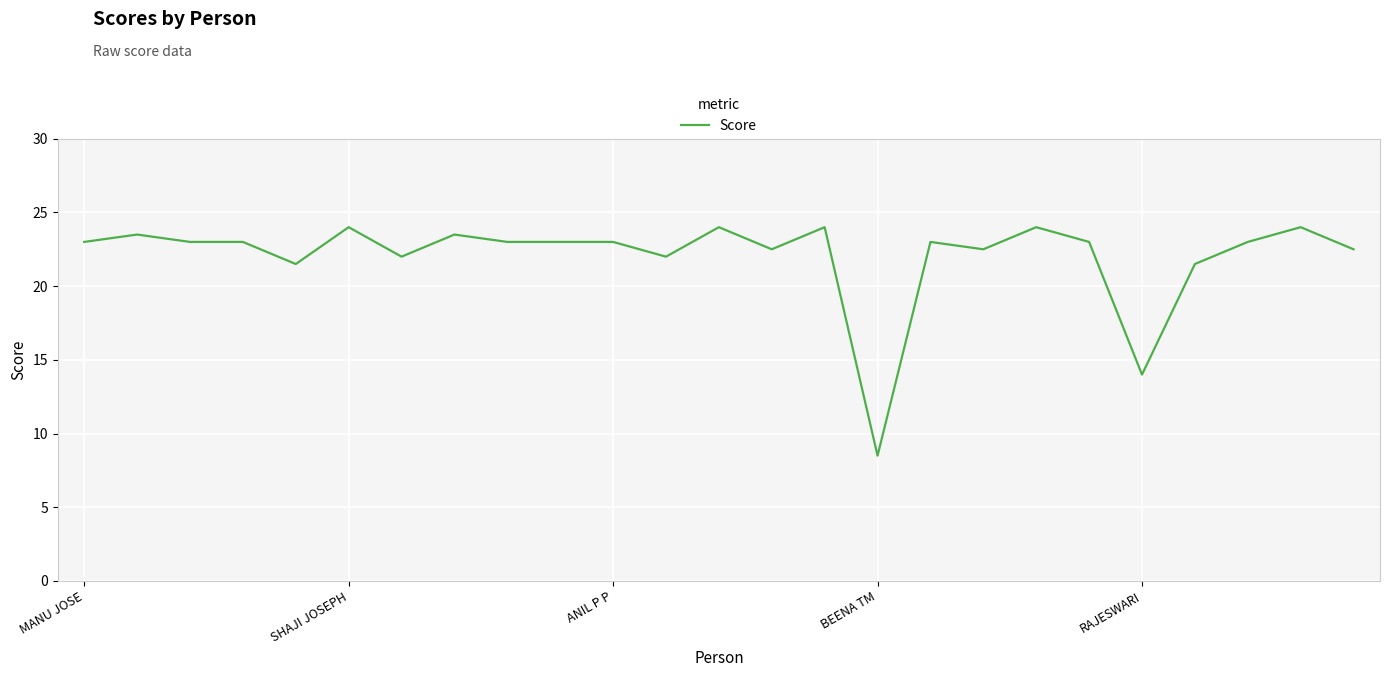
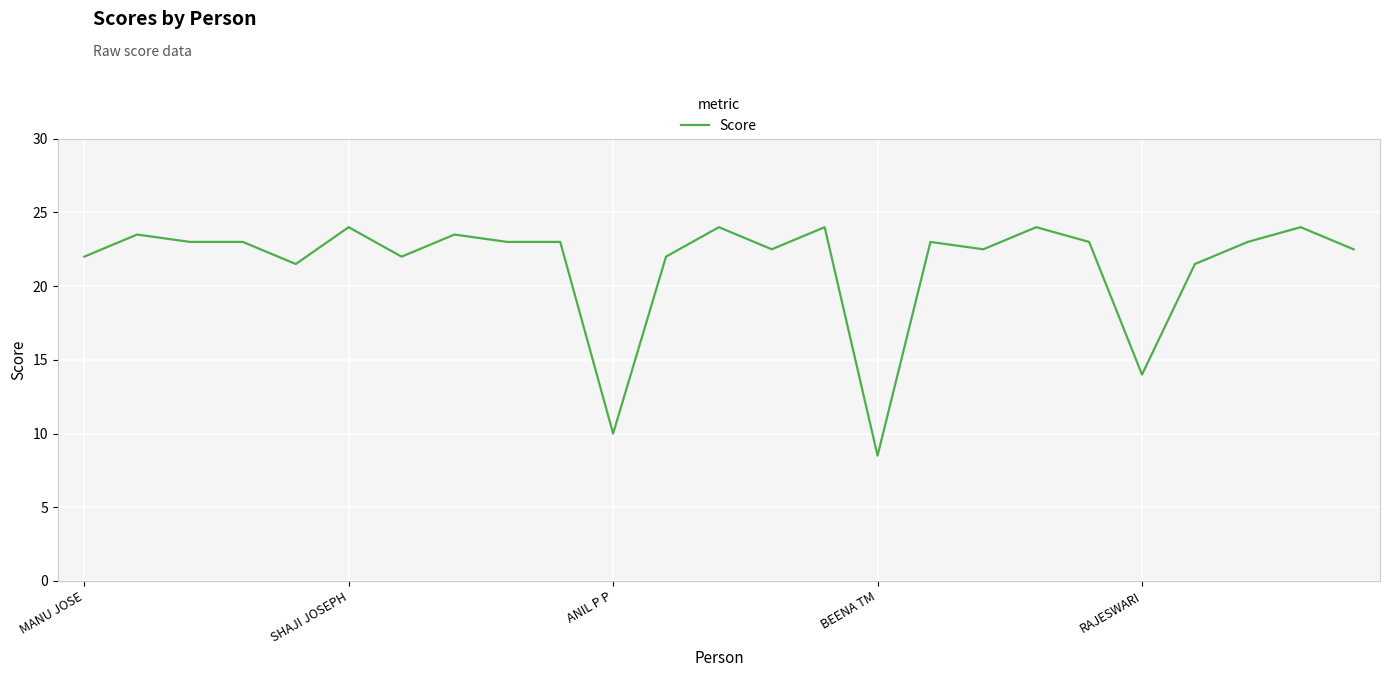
  {
-   "MANU JOSE": 23,
+   "MANU JOSE": 22,
    "SHAJI JOSEPH": 24,
-   "ANIL P P": 23,
+   "ANIL P P": 10,
    "BEENA TM": 8.5,
    "RAJESWARI": 14
  }
